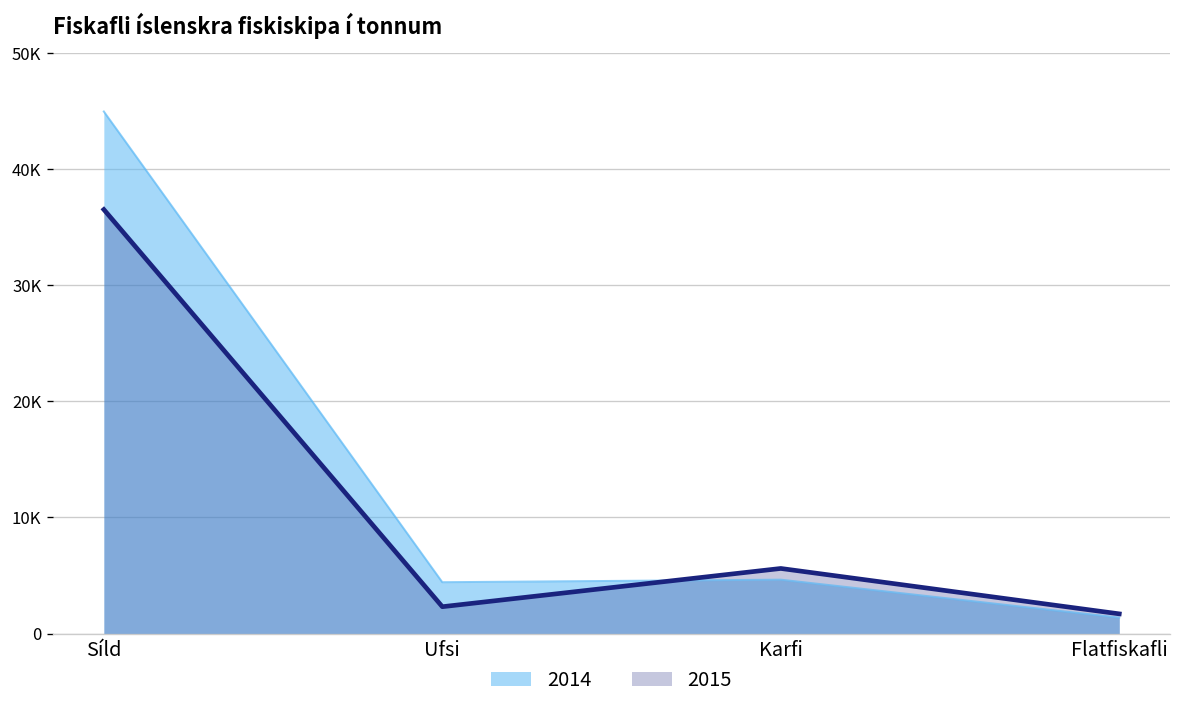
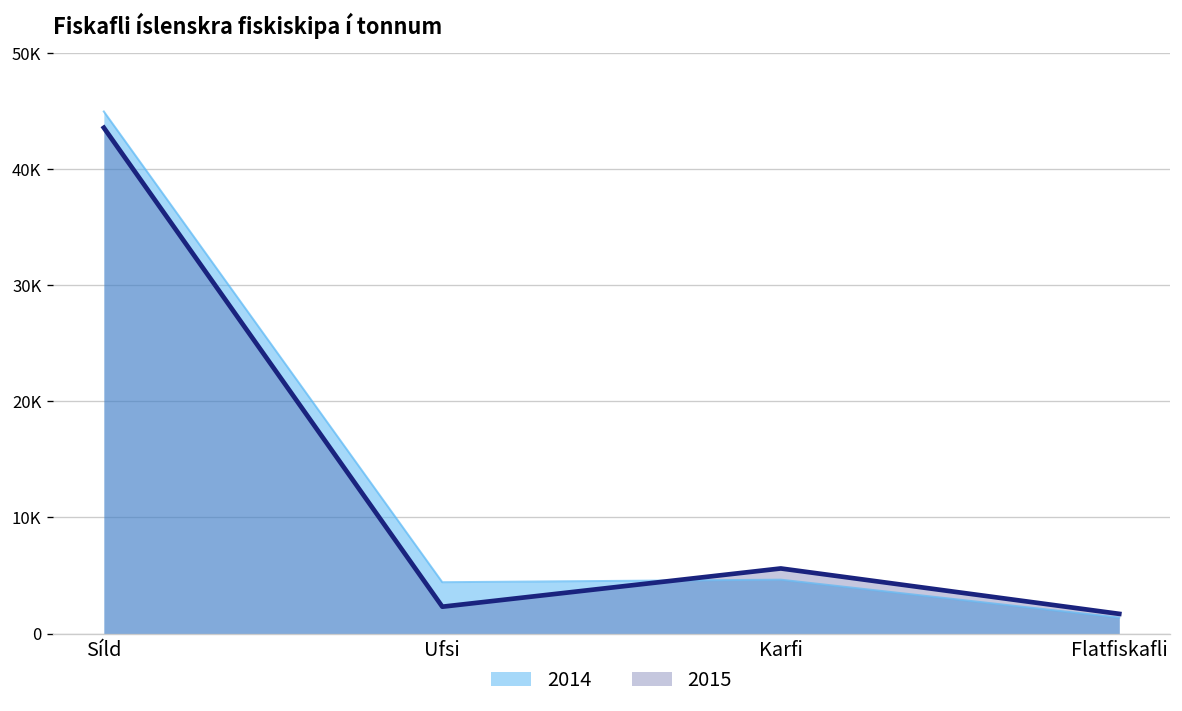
  {
    "2014": {
      "Síld": 45000,
      "Ufsi": 4000,
      "Karfi": 5000,
      "Flatfiskafli": 1000
    },
    "2015": {
-     "Síld": 37000,
+     "Síld": 44000,
      "Ufsi": 2000,
      "Karfi": 6000,
      "Flatfiskafli": 2000
    }
  }
